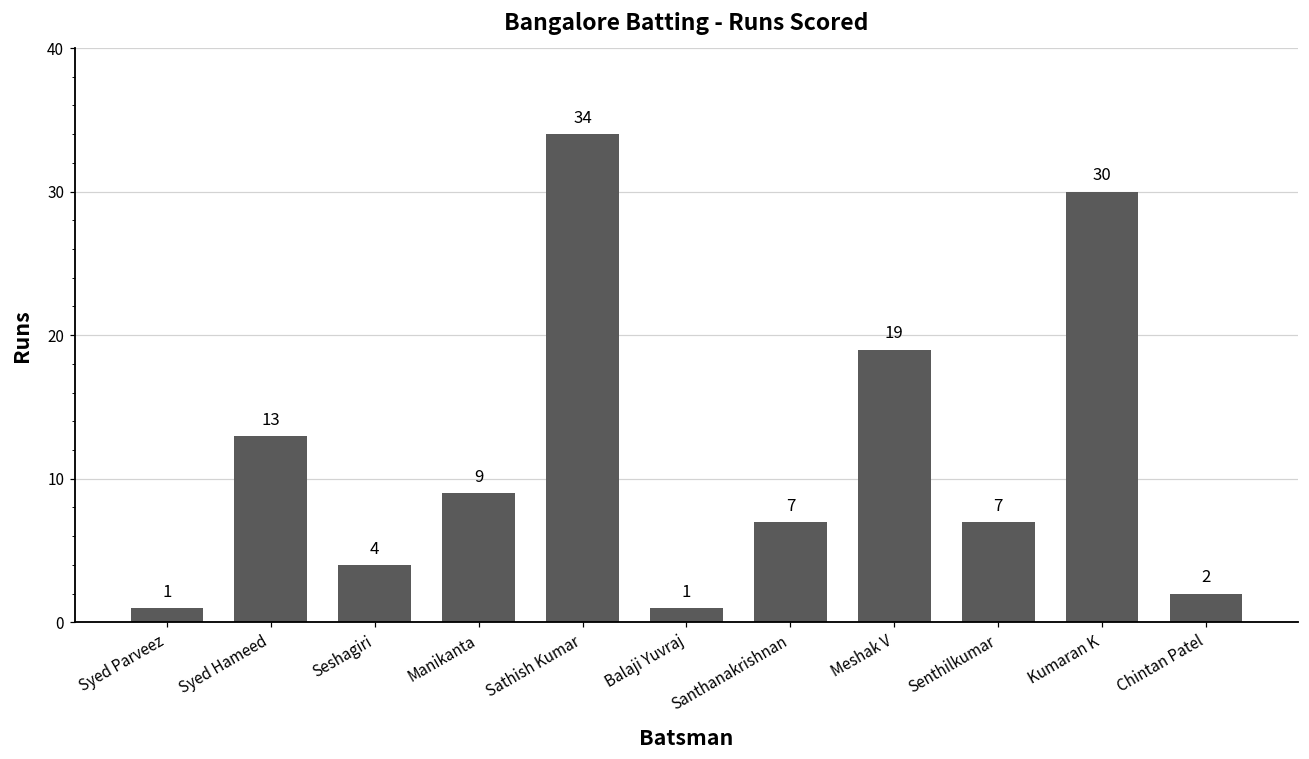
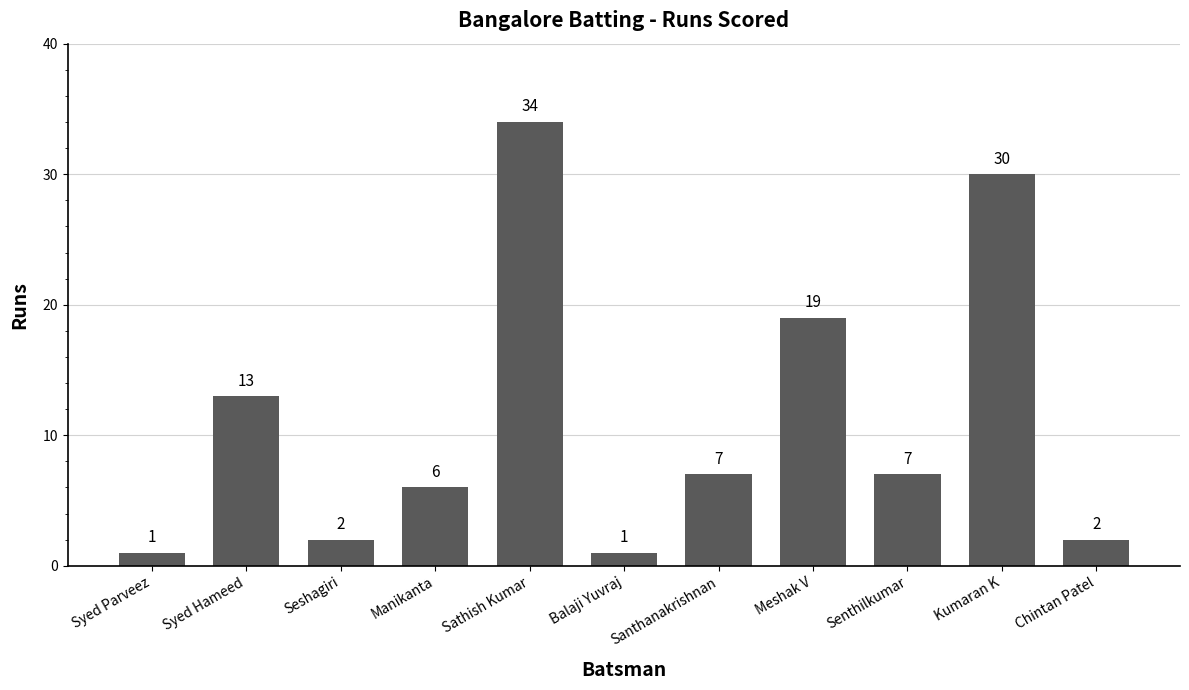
  {
    "Syed Parveez": 1,
    "Syed Hameed": 13,
-   "Seshagiri": 4,
-   "Manikanta": 9,
+   "Seshagiri": 2,
+   "Manikanta": 6,
    "Sathish Kumar": 34,
    "Balaji Yuvraj": 1,
    "Santhanakrishnan": 7,
    "Meshak V": 19,
    "Senthilkumar": 7,
    "Kumaran K": 30,
    "Chintan Patel": 2
  }
